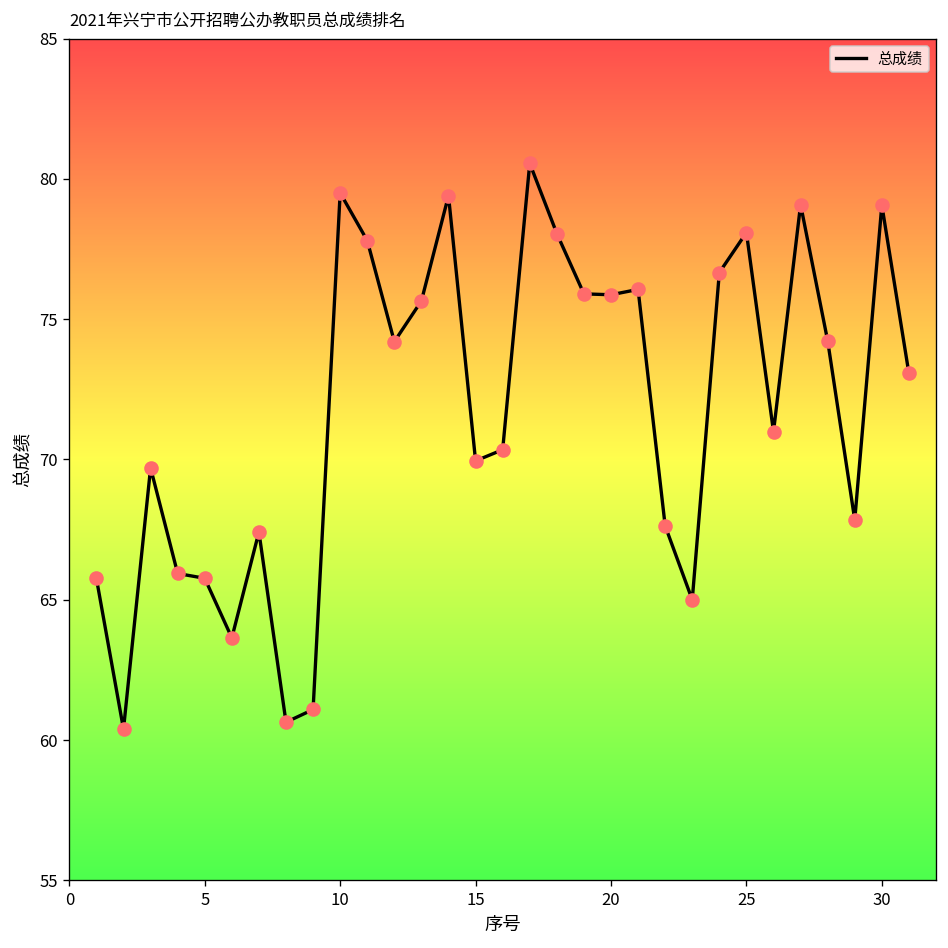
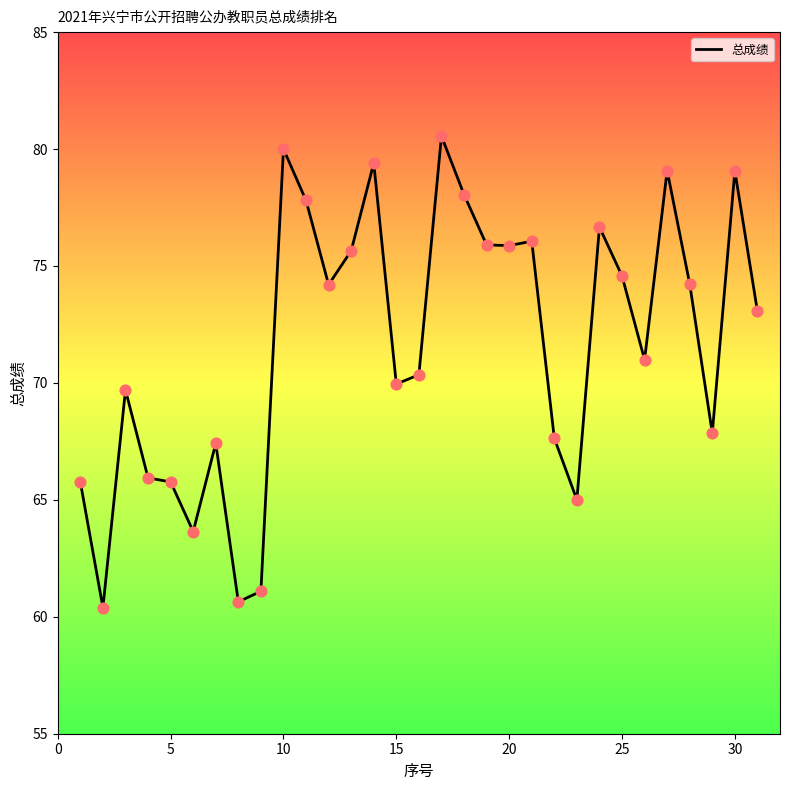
  {
    "5": 65.8,
-   "10": 79.5,
+   "10": 80.0,
    "15": 70.0,
    "20": 75.9,
-   "25": 78.1,
+   "25": 74.6,
    "30": 79.1
  }
